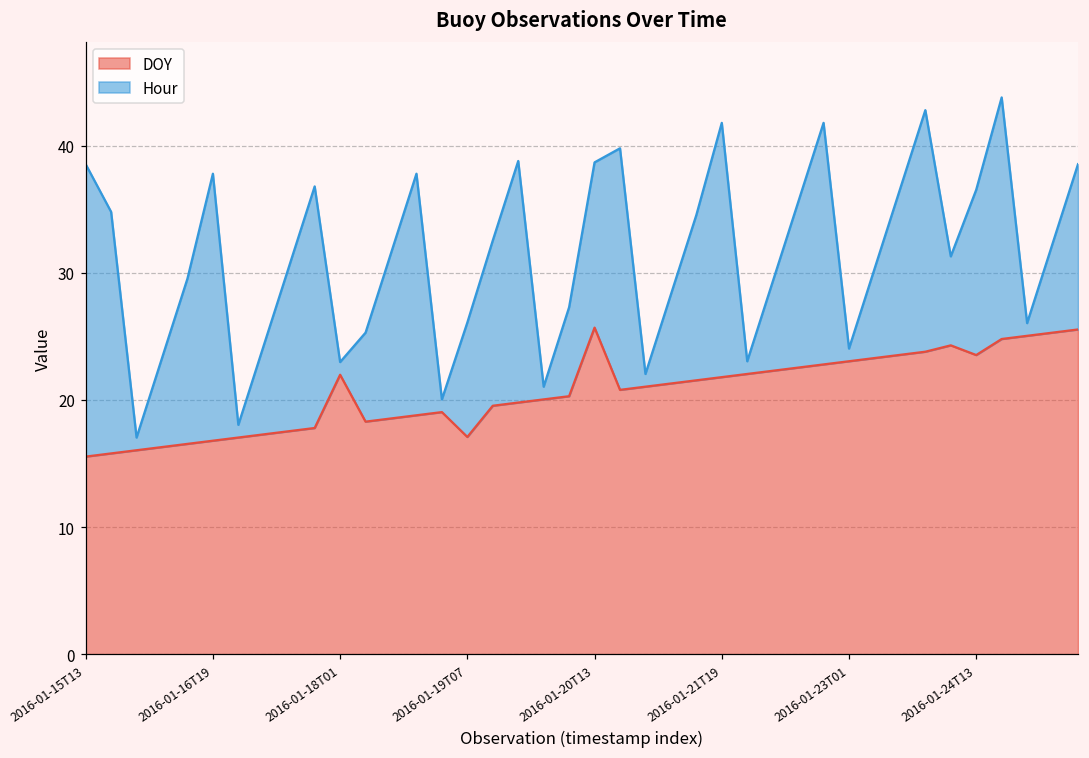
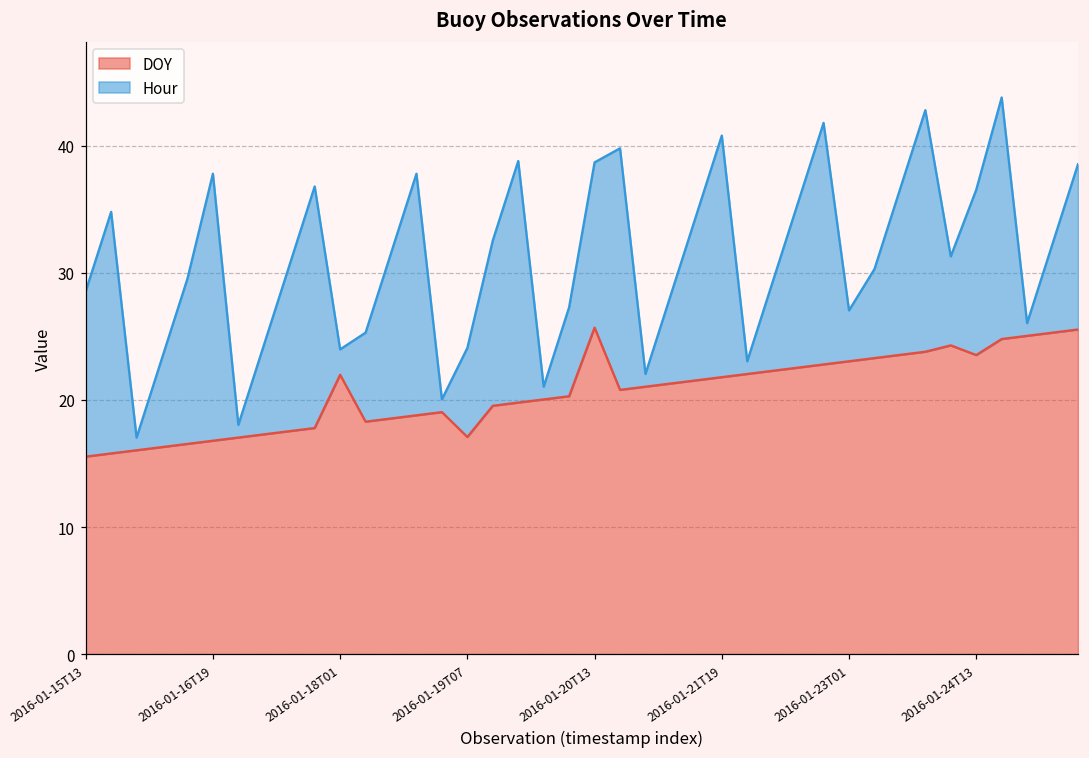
  {
    "DOY": {
      "2016-01-15T13": 15.5,
      "2016-01-16T19": 17,
      "2016-01-18T01": 22,
      "2016-01-19T07": 17,
      "2016-01-20T13": 25.7,
      "2016-01-21T19": 22,
      "2016-01-23T01": 23,
      "2016-01-24T13": 23.5
    },
    "Hour": {
-     "2016-01-15T13": 23,
+     "2016-01-15T13": 13,
      "2016-01-16T19": 21,
-     "2016-01-18T01": 1,
-     "2016-01-19T07": 9,
+     "2016-01-18T01": 2,
+     "2016-01-19T07": 7,
      "2016-01-20T13": 13,
-     "2016-01-21T19": 20,
-     "2016-01-23T01": 1,
+     "2016-01-21T19": 19,
+     "2016-01-23T01": 4,
      "2016-01-24T13": 13
    }
  }
